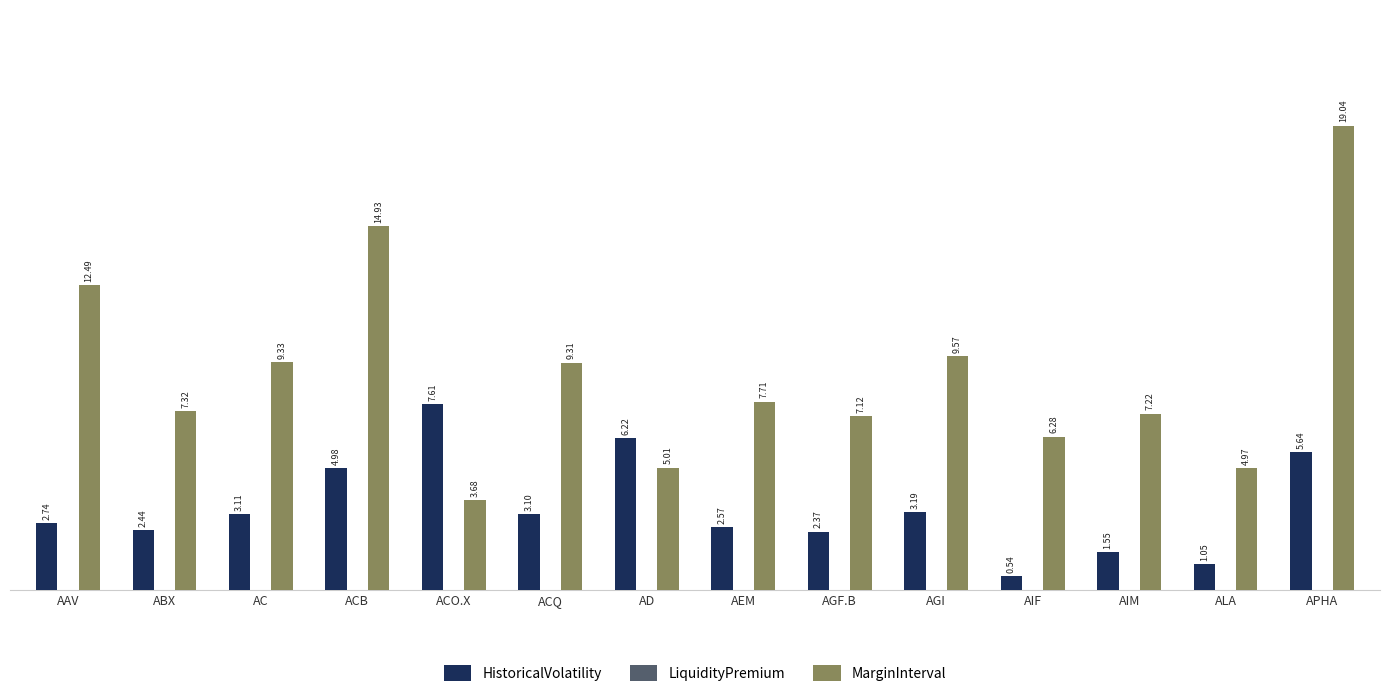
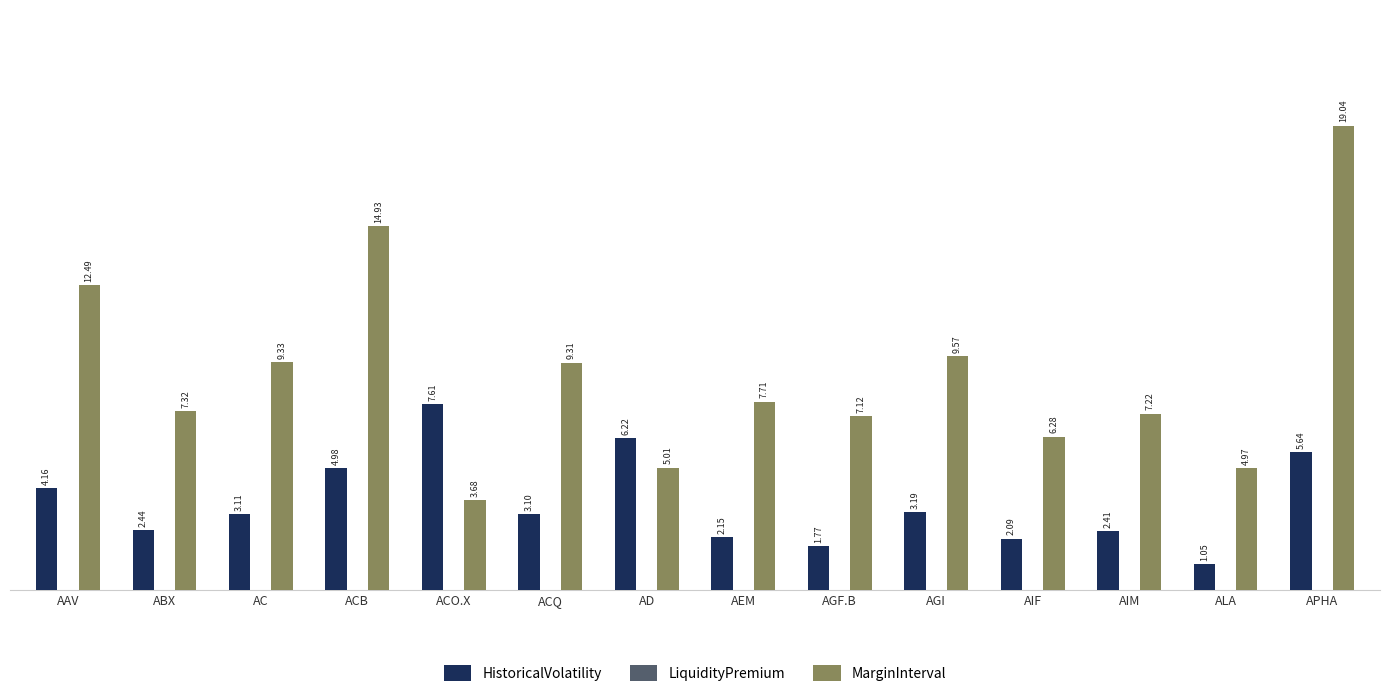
  {
    "HistoricalVolatility": {
-     "AAV": 2.74,
+     "AAV": 4.16,
      "ABX": 2.44,
      "AC": 3.11,
      "ACB": 4.98,
      "ACO.X": 7.61,
      "ACQ": 3.10,
      "AD": 6.22,
-     "AEM": 2.57,
-     "AGF.B": 2.37,
+     "AEM": 2.15,
+     "AGF.B": 1.77,
      "AGI": 3.19,
-     "AIF": 0.54,
-     "AIM": 1.55,
+     "AIF": 2.09,
+     "AIM": 2.41,
      "ALA": 1.05,
      "APHA": 5.64
    },
    "MarginInterval": {
      "AAV": 12.49,
      "ABX": 7.32,
      "AC": 9.33,
      "ACB": 14.93,
      "ACO.X": 3.68,
      "ACQ": 9.31,
      "AD": 5.01,
      "AEM": 7.71,
      "AGF.B": 7.12,
      "AGI": 9.57,
      "AIF": 6.28,
      "AIM": 7.22,
      "ALA": 4.97,
      "APHA": 19.04
    }
  }
